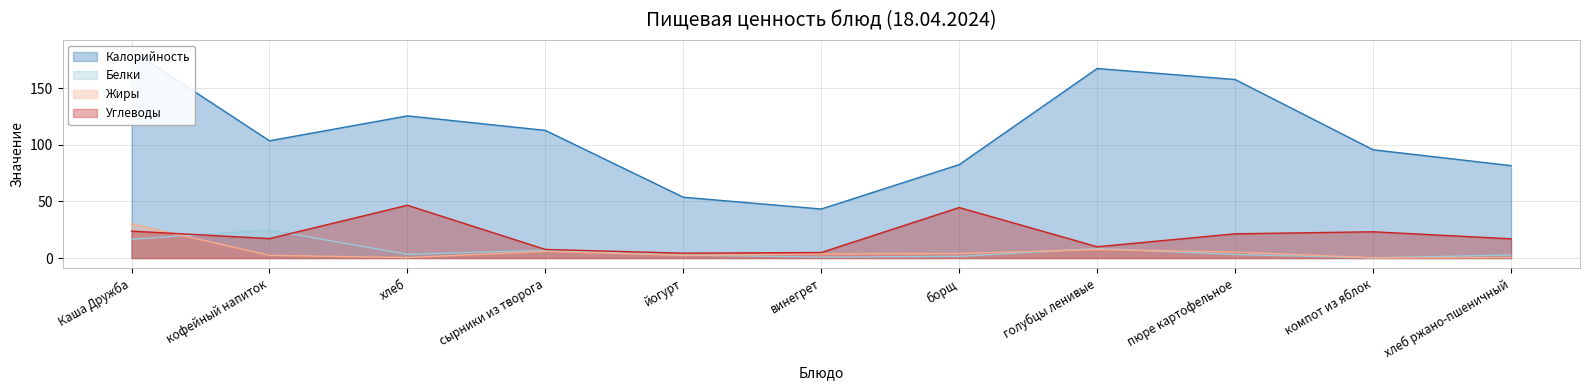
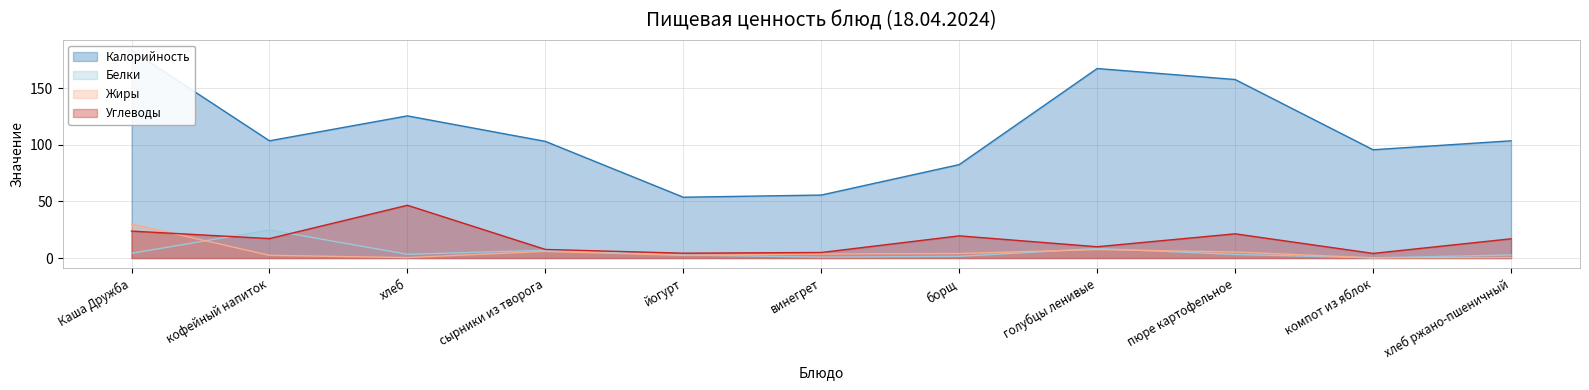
  {
    "Калорийность": {
      "кофейный напиток": 104,
      "хлеб": 126,
-     "сырники из творога": 113,
+     "сырники из творога": 103,
      "йогурт": 54,
-     "винегрет": 43,
+     "винегрет": 56,
      "борщ": 83,
      "голубцы ленивые": 167,
      "пюре картофельное": 158,
      "компот из яблок": 96,
-     "хлеб ржано-пшеничный": 82
+     "хлеб ржано-пшеничный": 104
    },
    "Белки": {
-     "Каша Дружба": 17,
+     "Каша Дружба": 4,
      "кофейный напиток": 25,
      "хлеб": 3,
      "винегрет": 1,
      "борщ": 2
    },
    "Жиры": {
      "Каша Дружба": 30,
      "кофейный напиток": 2,
      "хлеб": 0,
      "борщ": 4
    },
    "Углеводы": {
      "Каша Дружба": 24,
      "кофейный напиток": 17,
      "хлеб": 47,
-     "борщ": 45,
+     "борщ": 20,
      "пюре картофельное": 21,
-     "компот из яблок": 23,
+     "компот из яблок": 4,
      "хлеб ржано-пшеничный": 17
    }
  }
